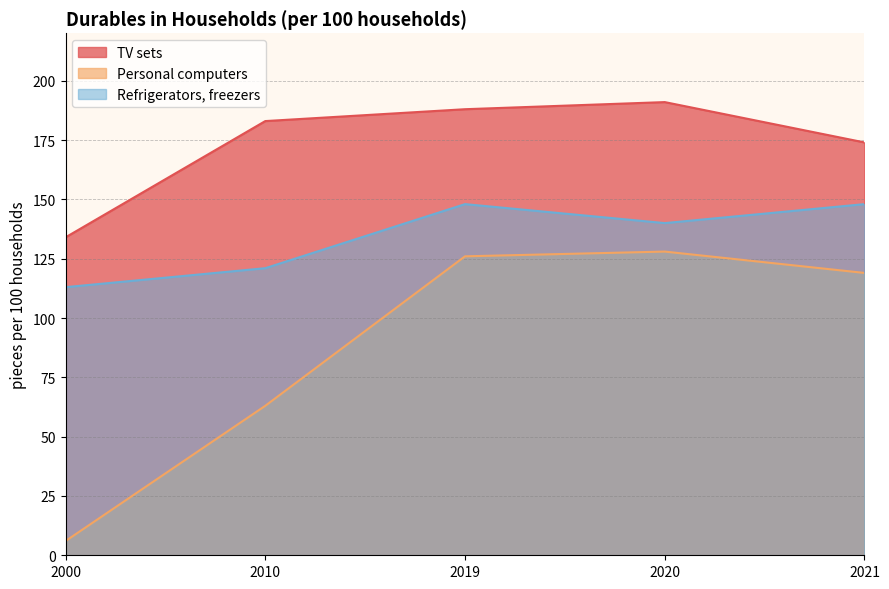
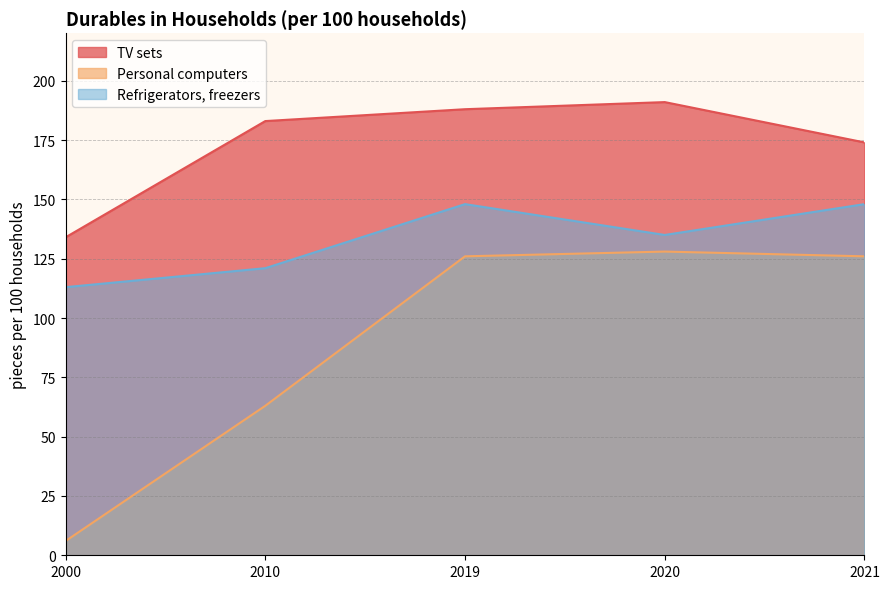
  {
    "TV sets": {
      "2000": 134,
      "2010": 183,
      "2019": 188,
      "2020": 191,
      "2021": 174
    },
    "Personal computers": {
      "2000": 6,
      "2010": 63,
      "2019": 126,
      "2020": 128,
-     "2021": 119
+     "2021": 126
    },
    "Refrigerators, freezers": {
      "2000": 113,
      "2010": 121,
      "2019": 148,
-     "2020": 140,
+     "2020": 135,
      "2021": 148
    }
  }
